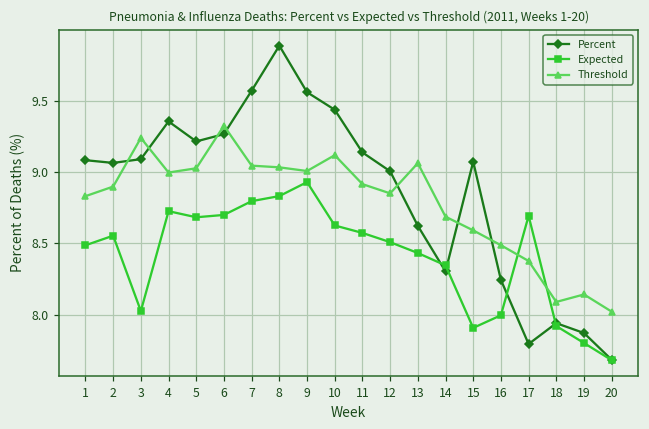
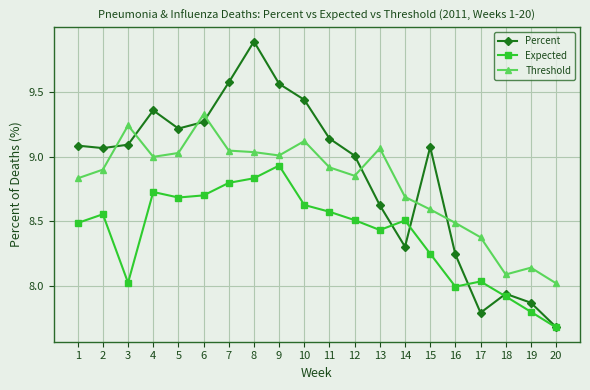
  {
    "Percent": {
      "1": 9.08,
      "2": 9.07,
      "3": 9.09,
      "4": 9.36,
      "5": 9.22,
      "6": 9.27,
      "7": 9.57,
      "8": 9.89,
      "9": 9.56,
      "10": 9.44,
      "11": 9.14,
      "12": 9.01,
      "13": 8.62,
      "14": 8.30,
      "15": 9.07,
      "16": 8.24,
      "17": 7.79,
      "18": 7.94,
      "19": 7.87
    },
    "Expected": {
      "1": 8.49,
      "2": 8.55,
      "3": 8.03,
      "4": 8.73,
      "5": 8.68,
      "6": 8.70,
      "7": 8.80,
      "8": 8.83,
      "9": 8.93,
      "10": 8.63,
      "11": 8.57,
      "12": 8.51,
      "13": 8.43,
-     "14": 8.35,
-     "15": 7.91,
+     "14": 8.51,
+     "15": 8.25,
      "16": 8.00,
-     "17": 8.69,
+     "17": 8.03,
      "18": 7.92,
      "19": 7.80
    },
    "Threshold": {
      "1": 8.83,
      "2": 8.90,
      "3": 9.24,
      "4": 9.00,
      "5": 9.03,
      "6": 9.33,
      "7": 9.05,
      "8": 9.03,
      "9": 9.01,
      "10": 9.12,
      "11": 8.92,
      "12": 8.85,
      "13": 9.06,
      "14": 8.69,
      "15": 8.59,
      "16": 8.49,
      "17": 8.38,
      "18": 8.09,
      "19": 8.14,
      "20": 8.02
    }
  }
